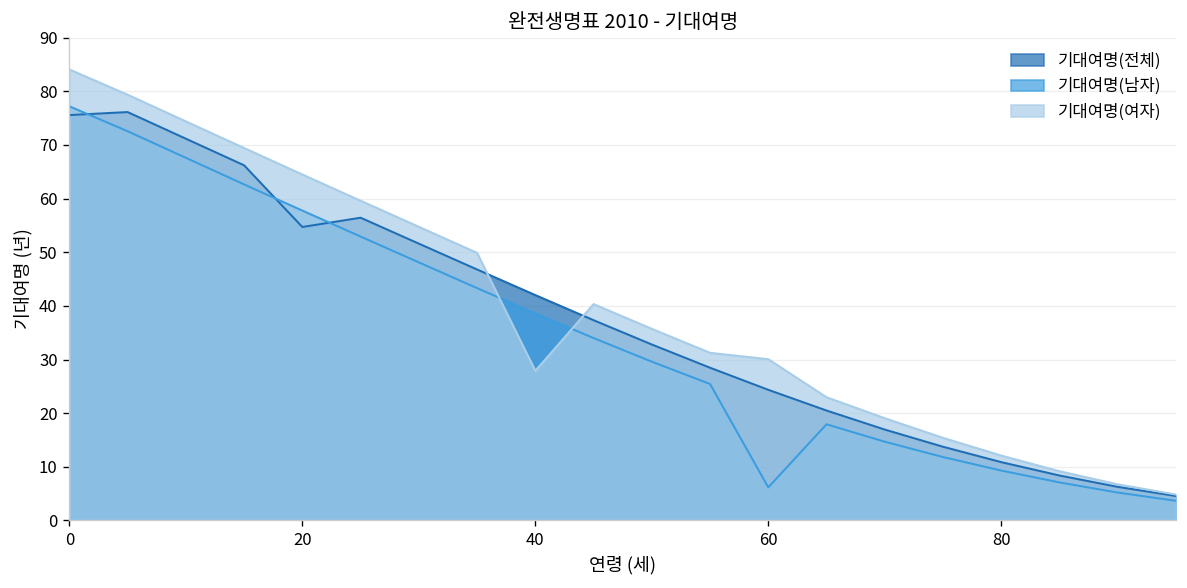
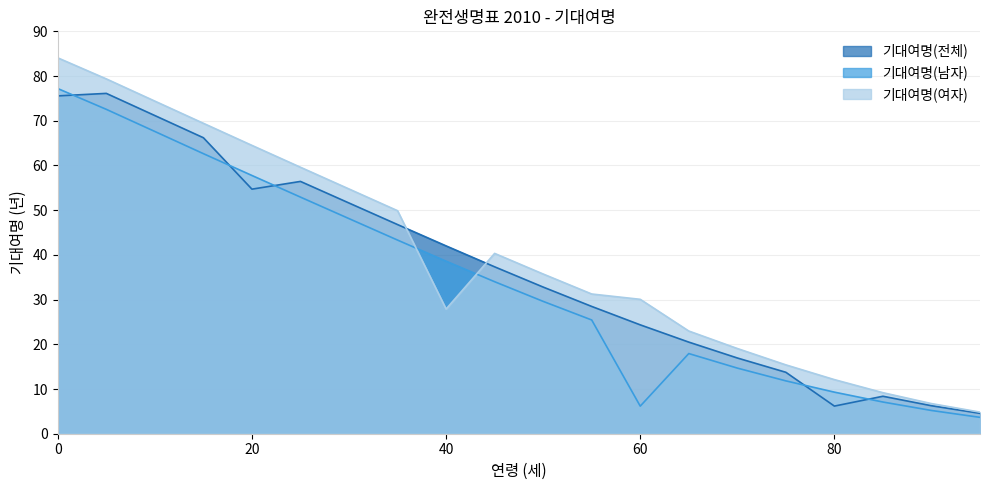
  {
    "기대여명(전체)": {
      "0": 76,
      "20": 55,
      "40": 42,
      "60": 24,
-     "80": 11
+     "80": 6
    },
    "기대여명(남자)": {
      "0": 77,
      "20": 58,
      "40": 39,
      "60": 6,
      "80": 9
    },
    "기대여명(여자)": {
      "0": 84,
      "20": 64,
      "40": 28,
      "60": 30,
      "80": 12
    }
  }
